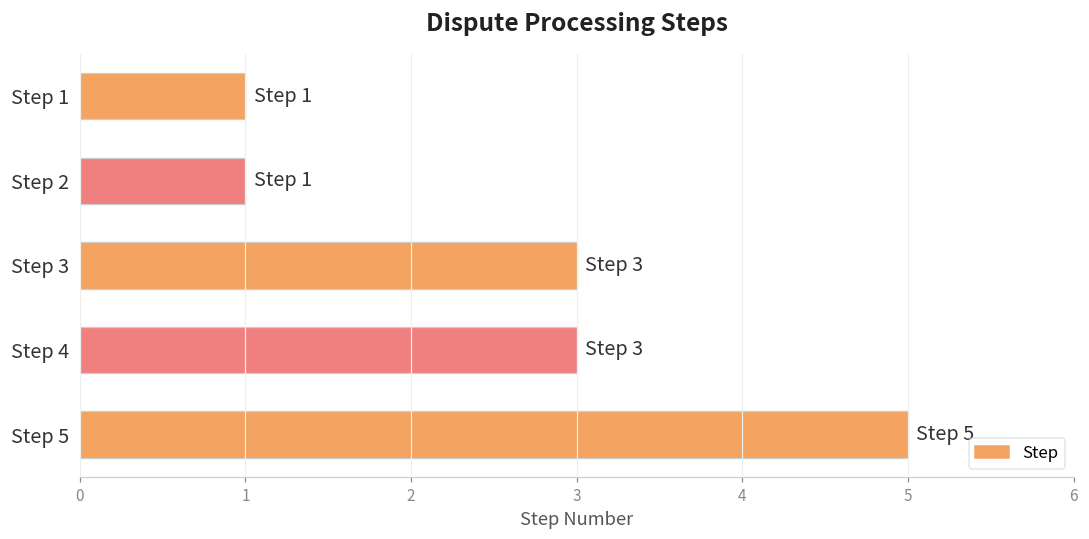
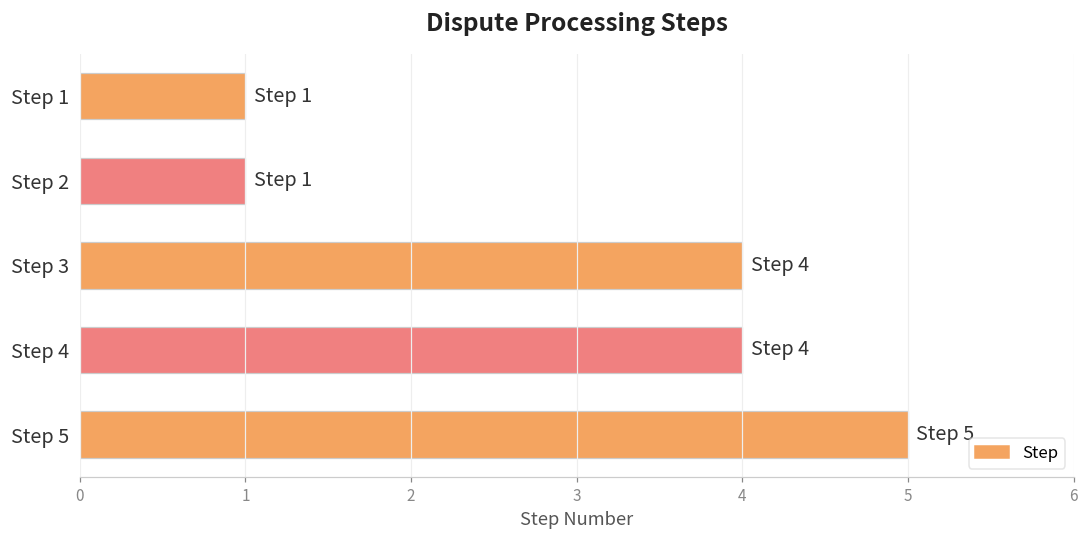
  {
    "Step 1": 1,
    "Step 2": 1,
-   "Step 3": 3,
-   "Step 4": 3
+   "Step 3": 4,
+   "Step 4": 4
  }
